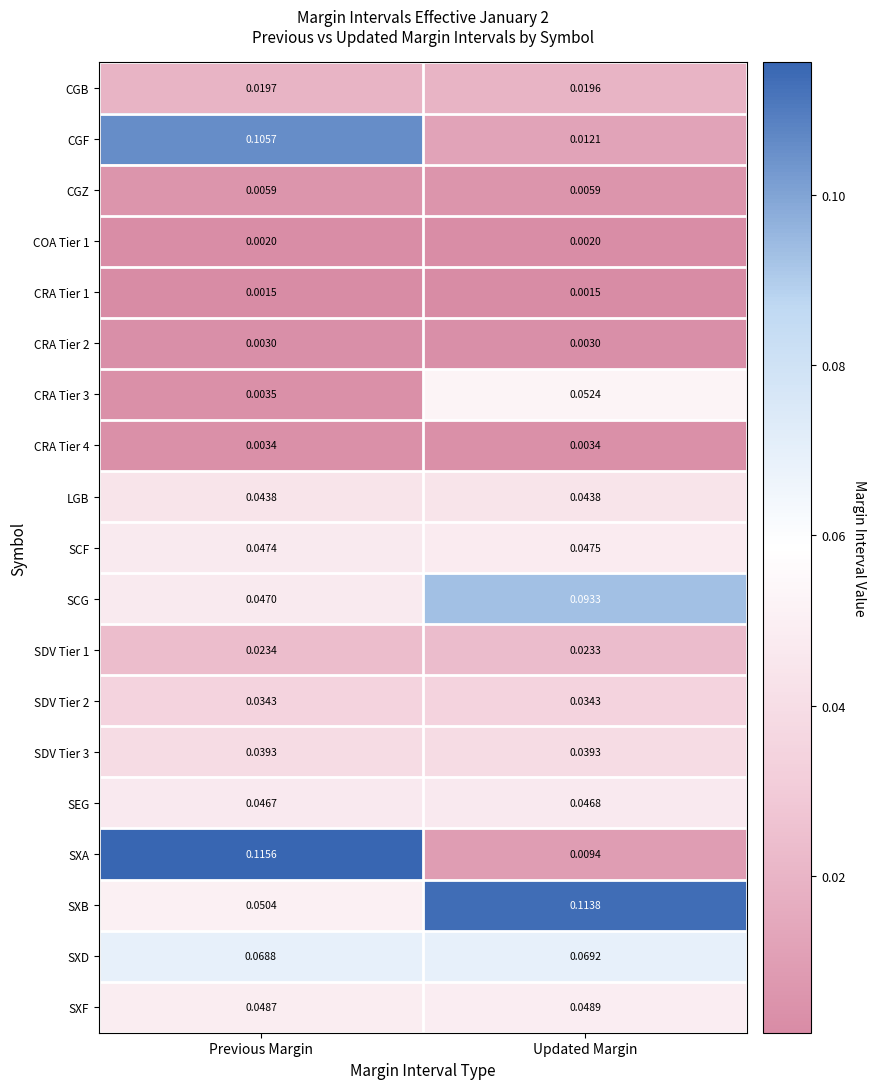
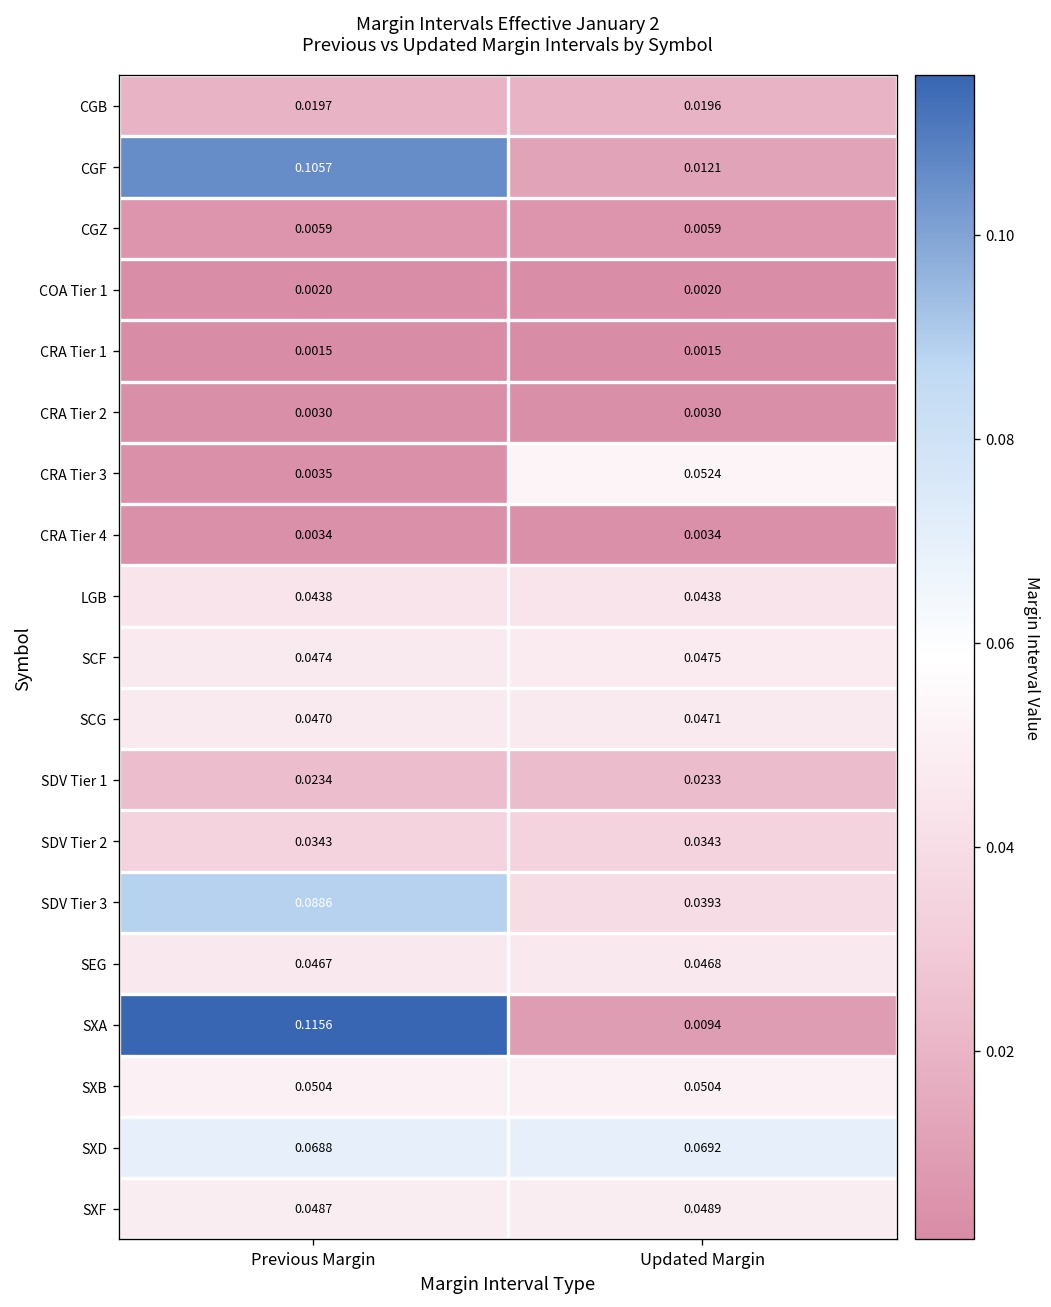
  {
    "CGB": {
      "Previous Margin": 0.0197,
      "Updated Margin": 0.0196
    },
    "CGF": {
      "Previous Margin": 0.1057,
      "Updated Margin": 0.0121
    },
    "CGZ": {
      "Previous Margin": 0.0059,
      "Updated Margin": 0.0059
    },
    "COA Tier 1": {
      "Previous Margin": 0.0020,
      "Updated Margin": 0.0020
    },
    "CRA Tier 1": {
      "Previous Margin": 0.0015,
      "Updated Margin": 0.0015
    },
    "CRA Tier 2": {
      "Previous Margin": 0.0030,
      "Updated Margin": 0.0030
    },
    "CRA Tier 3": {
      "Previous Margin": 0.0035,
      "Updated Margin": 0.0524
    },
    "CRA Tier 4": {
      "Previous Margin": 0.0034,
      "Updated Margin": 0.0034
    },
    "LGB": {
      "Previous Margin": 0.0438,
      "Updated Margin": 0.0438
    },
    "SCF": {
      "Previous Margin": 0.0474,
      "Updated Margin": 0.0475
    },
    "SCG": {
      "Previous Margin": 0.0470,
-     "Updated Margin": 0.0933
+     "Updated Margin": 0.0471
    },
    "SDV Tier 1": {
      "Previous Margin": 0.0234,
      "Updated Margin": 0.0233
    },
    "SDV Tier 2": {
      "Previous Margin": 0.0343,
      "Updated Margin": 0.0343
    },
    "SDV Tier 3": {
-     "Previous Margin": 0.0393,
+     "Previous Margin": 0.0886,
      "Updated Margin": 0.0393
    },
    "SEG": {
      "Previous Margin": 0.0467,
      "Updated Margin": 0.0468
    },
    "SXA": {
      "Previous Margin": 0.1156,
      "Updated Margin": 0.0094
    },
    "SXB": {
      "Previous Margin": 0.0504,
-     "Updated Margin": 0.1138
+     "Updated Margin": 0.0504
    },
    "SXD": {
      "Previous Margin": 0.0688,
      "Updated Margin": 0.0692
    },
    "SXF": {
      "Previous Margin": 0.0487,
      "Updated Margin": 0.0489
    }
  }
